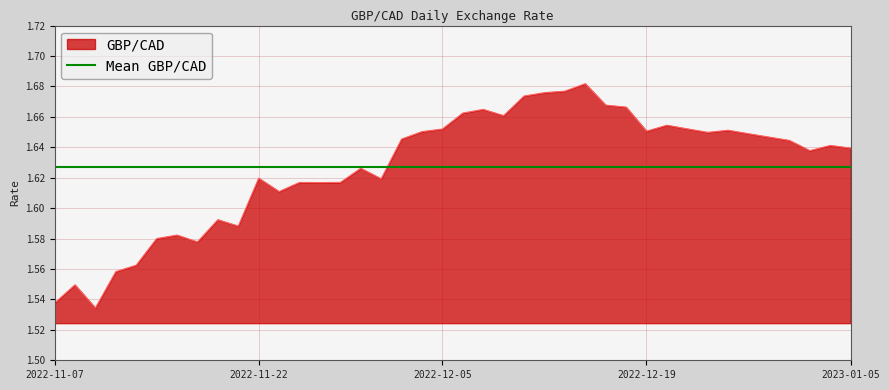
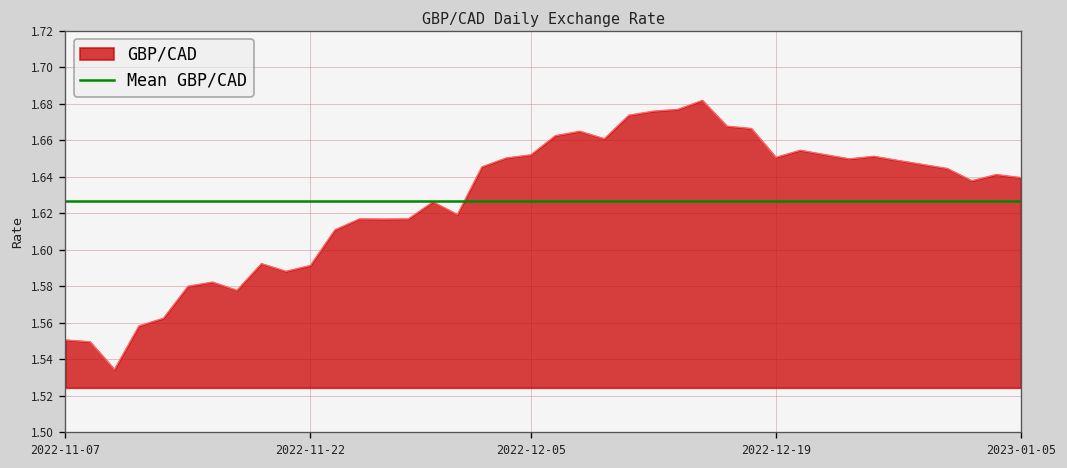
  {
-   "2022-11-07": 1.538,
-   "2022-11-22": 1.620,
+   "2022-11-07": 1.551,
+   "2022-11-22": 1.591,
    "2022-12-05": 1.652,
    "2022-12-19": 1.651,
    "2023-01-05": 1.640
  }
